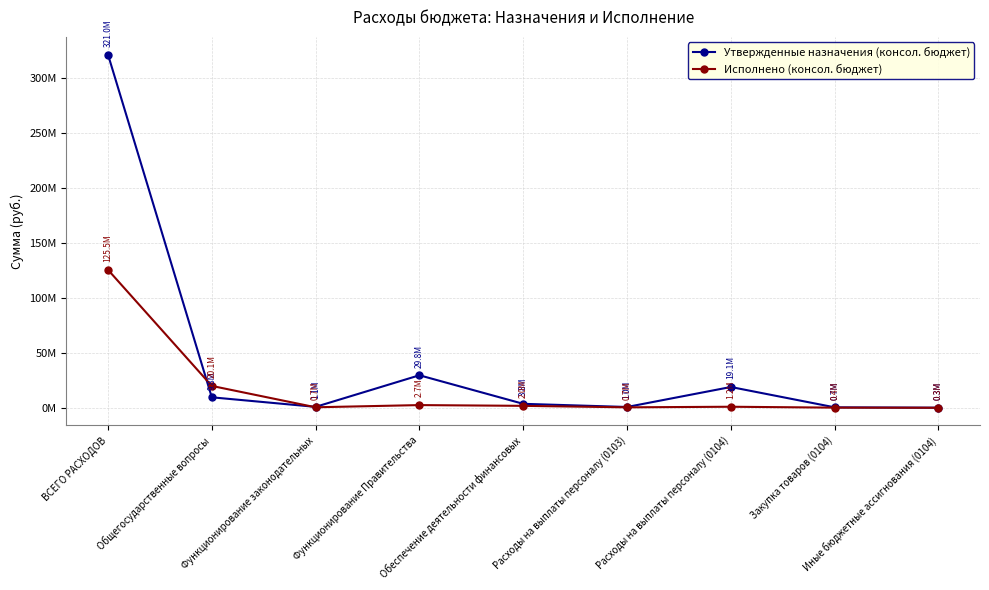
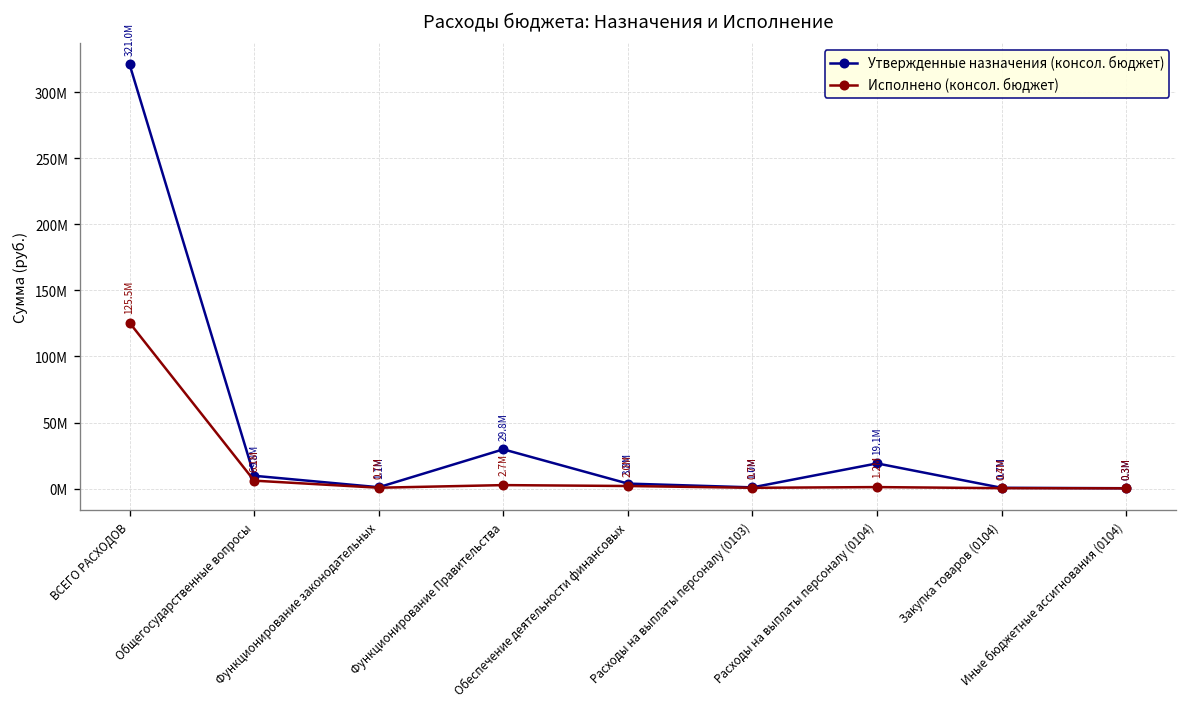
  {
    "Утвержденные назначения (консол. бюджет)": {
      "ВСЕГО РАСХОДОВ": "321.0M",
      "Функционирование Правительства": "29.8M",
      "Расходы на выплаты персоналу (0104)": "19.1M"
    },
    "Исполнено (консол. бюджет)": {
      "ВСЕГО РАСХОДОВ": "125.5M",
-     "Общегосударственные вопросы": "20.1M",
+     "Общегосударственные вопросы": "6.1M",
      "Функционирование Правительства": "2.7M"
    }
  }
